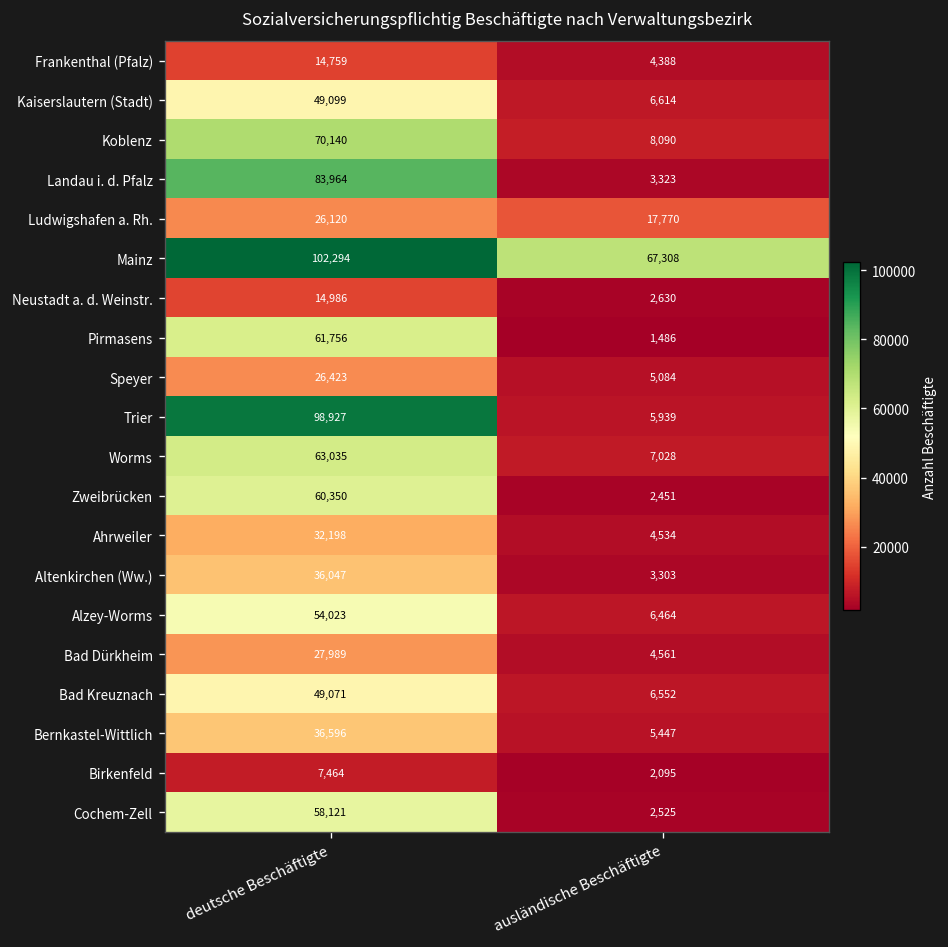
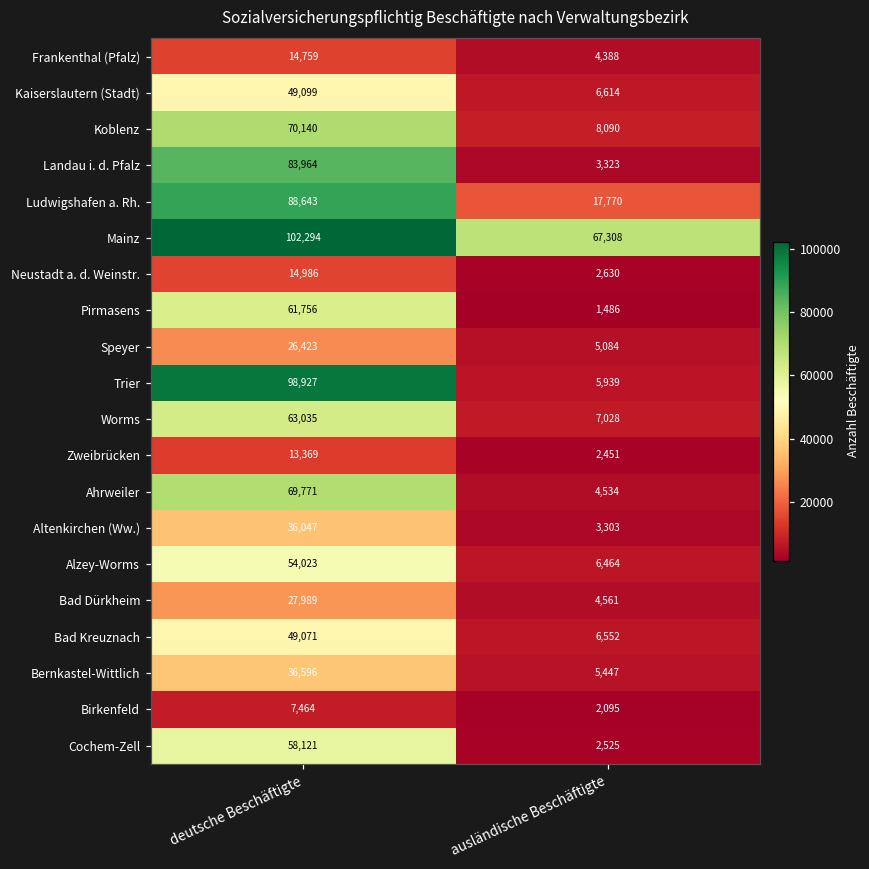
  {
    "Frankenthal (Pfalz)": {
      "deutsche Beschäftigte": "14,759",
      "ausländische Beschäftigte": "4,388"
    },
    "Kaiserslautern (Stadt)": {
      "deutsche Beschäftigte": "49,099",
      "ausländische Beschäftigte": "6,614"
    },
    "Koblenz": {
      "deutsche Beschäftigte": "70,140",
      "ausländische Beschäftigte": "8,090"
    },
    "Landau i. d. Pfalz": {
      "deutsche Beschäftigte": "83,964",
      "ausländische Beschäftigte": "3,323"
    },
    "Ludwigshafen a. Rh.": {
-     "deutsche Beschäftigte": "26,120",
+     "deutsche Beschäftigte": "88,643",
      "ausländische Beschäftigte": "17,770"
    },
    "Mainz": {
      "deutsche Beschäftigte": "102,294",
      "ausländische Beschäftigte": "67,308"
    },
    "Neustadt a. d. Weinstr.": {
      "deutsche Beschäftigte": "14,986",
      "ausländische Beschäftigte": "2,630"
    },
    "Pirmasens": {
      "deutsche Beschäftigte": "61,756",
      "ausländische Beschäftigte": "1,486"
    },
    "Speyer": {
      "deutsche Beschäftigte": "26,423",
      "ausländische Beschäftigte": "5,084"
    },
    "Trier": {
      "deutsche Beschäftigte": "98,927",
      "ausländische Beschäftigte": "5,939"
    },
    "Worms": {
      "deutsche Beschäftigte": "63,035",
      "ausländische Beschäftigte": "7,028"
    },
    "Zweibrücken": {
-     "deutsche Beschäftigte": "60,350",
+     "deutsche Beschäftigte": "13,369",
      "ausländische Beschäftigte": "2,451"
    },
    "Ahrweiler": {
-     "deutsche Beschäftigte": "32,198",
+     "deutsche Beschäftigte": "69,771",
      "ausländische Beschäftigte": "4,534"
    },
    "Altenkirchen (Ww.)": {
      "deutsche Beschäftigte": "36,047",
      "ausländische Beschäftigte": "3,303"
    },
    "Alzey-Worms": {
      "deutsche Beschäftigte": "54,023",
      "ausländische Beschäftigte": "6,464"
    },
    "Bad Dürkheim": {
      "deutsche Beschäftigte": "27,989",
      "ausländische Beschäftigte": "4,561"
    },
    "Bad Kreuznach": {
      "deutsche Beschäftigte": "49,071",
      "ausländische Beschäftigte": "6,552"
    },
    "Bernkastel-Wittlich": {
      "deutsche Beschäftigte": "36,596",
      "ausländische Beschäftigte": "5,447"
    },
    "Birkenfeld": {
      "deutsche Beschäftigte": "7,464",
      "ausländische Beschäftigte": "2,095"
    },
    "Cochem-Zell": {
      "deutsche Beschäftigte": "58,121",
      "ausländische Beschäftigte": "2,525"
    }
  }
